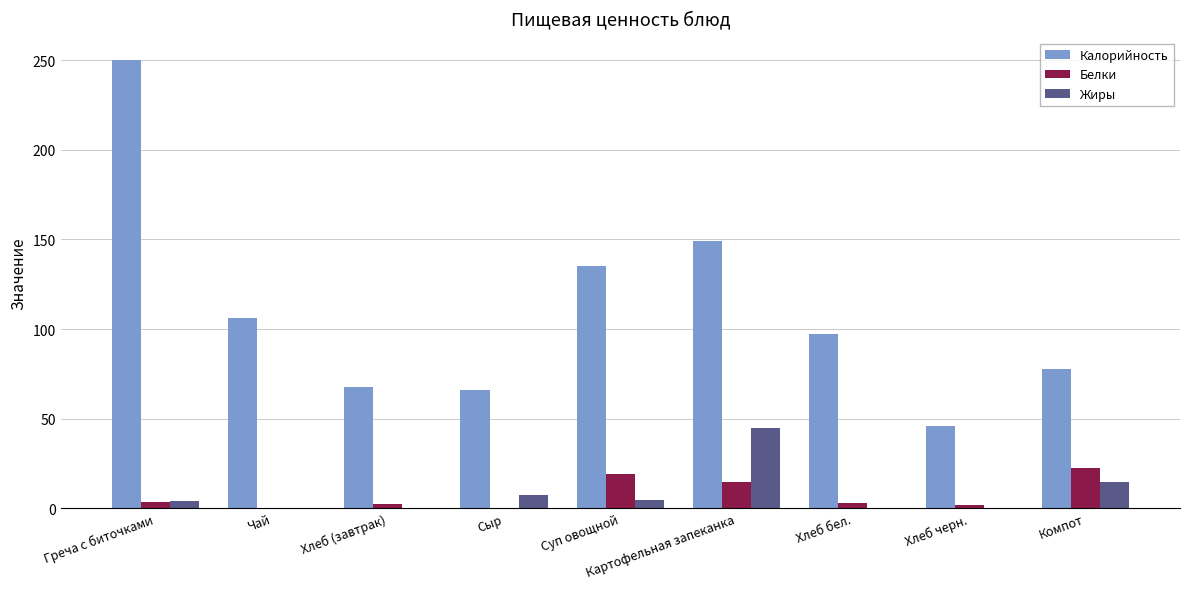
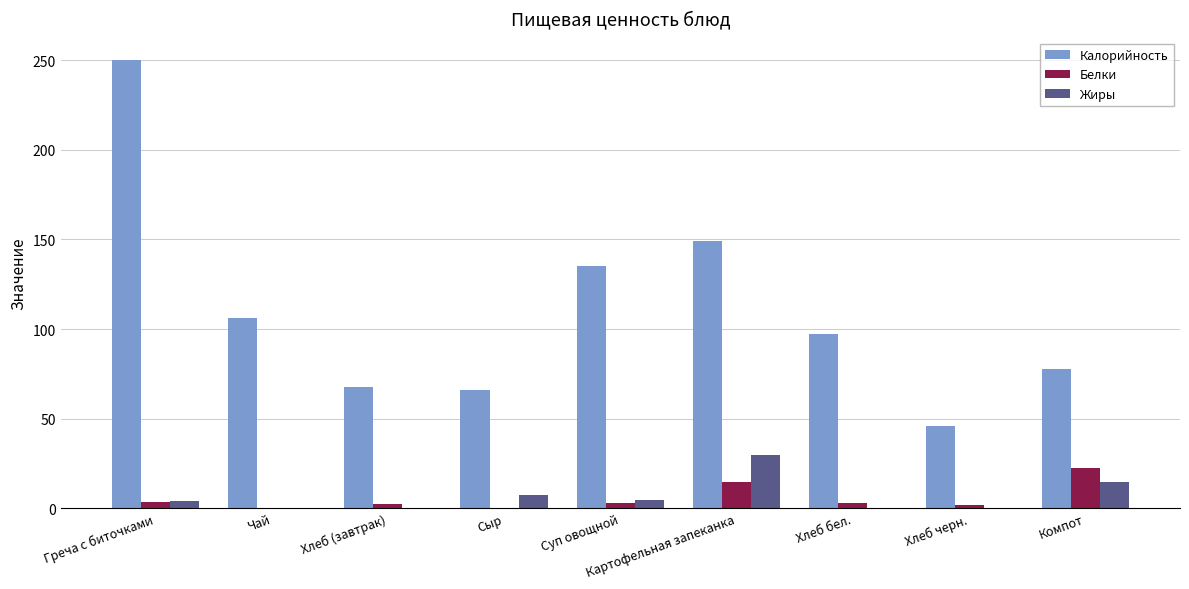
  {
    "Калорийность": {
      "Греча с биточками": 250,
      "Чай": 106,
      "Хлеб (завтрак)": 68,
      "Сыр": 66,
      "Суп овощной": 135,
      "Картофельная запеканка": 149,
      "Хлеб бел.": 97,
      "Хлеб черн.": 46,
      "Компот": 78
    },
    "Белки": {
      "Греча с биточками": 4,
      "Хлеб (завтрак)": 3,
-     "Суп овощной": 19,
+     "Суп овощной": 3,
      "Картофельная запеканка": 15,
      "Хлеб бел.": 3,
      "Хлеб черн.": 2,
      "Компот": 22
    },
    "Жиры": {
      "Греча с биточками": 4,
      "Чай": 0,
      "Сыр": 7,
      "Суп овощной": 5,
-     "Картофельная запеканка": 45,
+     "Картофельная запеканка": 30,
      "Компот": 14
    }
  }
